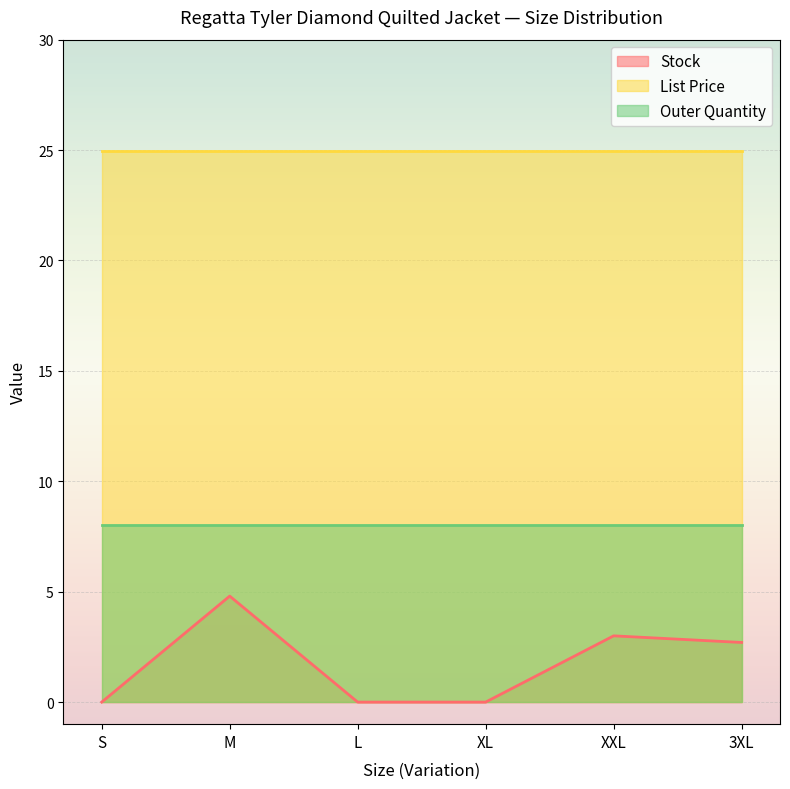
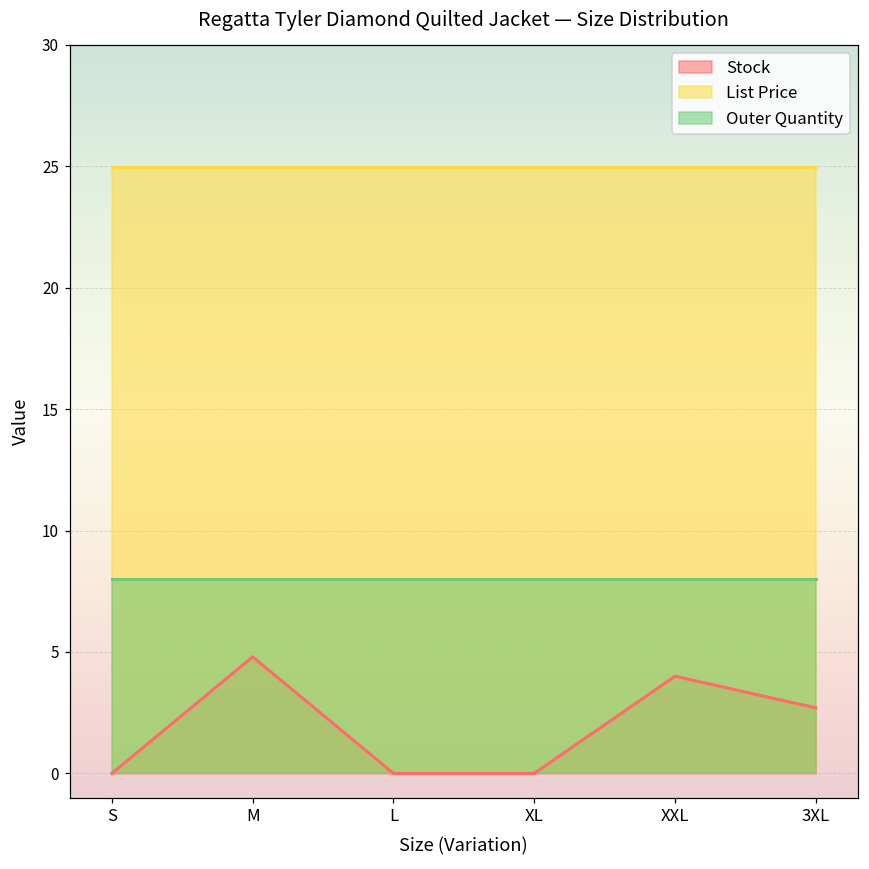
  {
    "Stock": {
      "S": 0,
      "M": 4.8,
      "L": 0,
      "XL": 0,
-     "XXL": 3,
+     "XXL": 4,
      "3XL": 2.7
    },
    "List Price": {
      "S": 25,
      "M": 25,
      "L": 25,
      "XL": 25,
      "XXL": 25,
      "3XL": 25
    },
    "Outer Quantity": {
      "S": 8,
      "M": 8,
      "L": 8,
      "XL": 8,
      "XXL": 8,
      "3XL": 8
    }
  }
